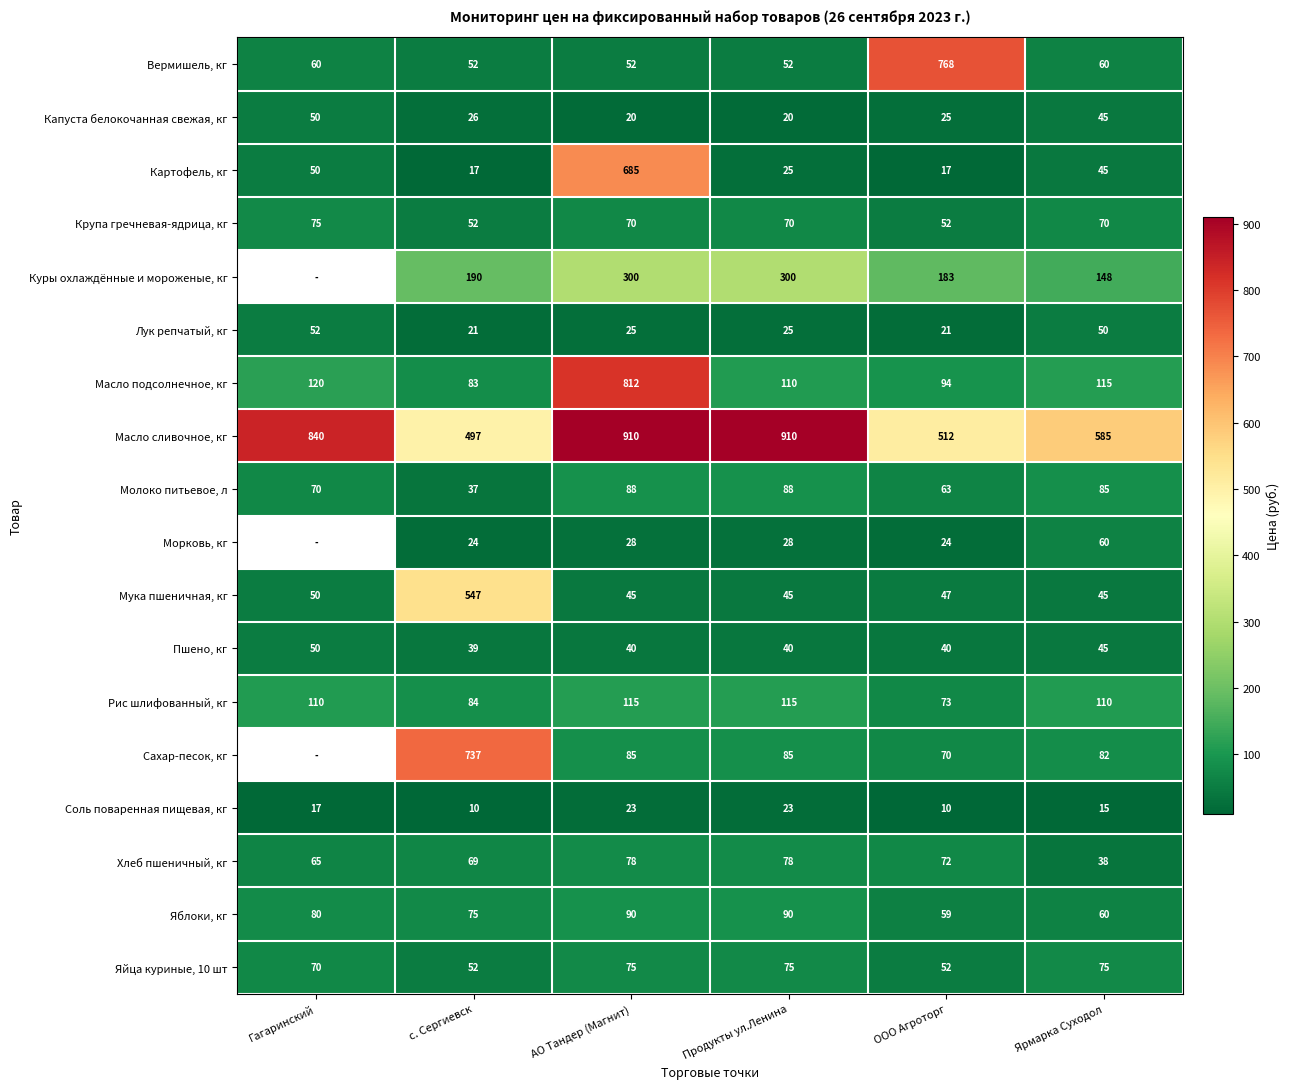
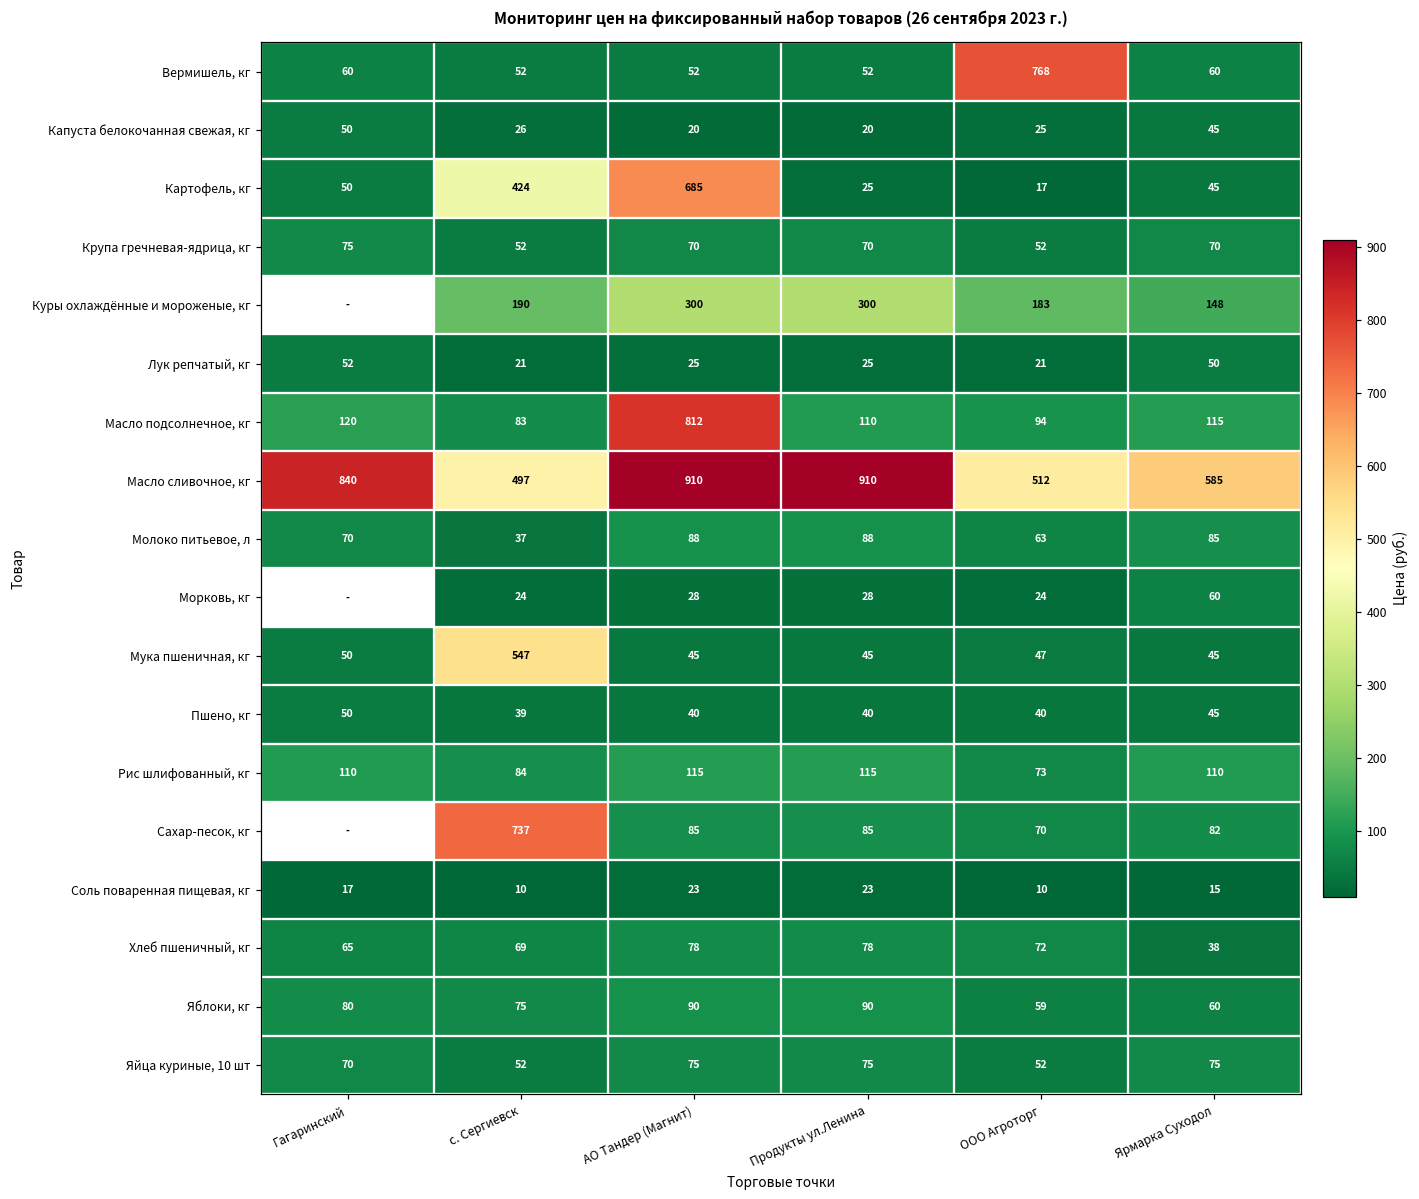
  {
    "Вермишель, кг": {
      "Гагаринский": 60,
      "с. Сергиевск": 52,
      "АО Тандер (Магнит)": 52,
      "Продукты ул.Ленина": 52,
      "ООО Агроторг": 768,
      "Ярмарка Суходол": 60
    },
    "Капуста белокочанная свежая, кг": {
      "Гагаринский": 50,
      "с. Сергиевск": 26,
      "АО Тандер (Магнит)": 20,
      "Продукты ул.Ленина": 20,
      "ООО Агроторг": 25,
      "Ярмарка Суходол": 45
    },
    "Картофель, кг": {
      "Гагаринский": 50,
-     "с. Сергиевск": 17,
+     "с. Сергиевск": 424,
      "АО Тандер (Магнит)": 685,
      "Продукты ул.Ленина": 25,
      "ООО Агроторг": 17,
      "Ярмарка Суходол": 45
    },
    "Крупа гречневая-ядрица, кг": {
      "Гагаринский": 75,
      "с. Сергиевск": 52,
      "АО Тандер (Магнит)": 70,
      "Продукты ул.Ленина": 70,
      "ООО Агроторг": 52,
      "Ярмарка Суходол": 70
    },
    "Куры охлаждённые и мороженые, кг": {
      "с. Сергиевск": 190,
      "АО Тандер (Магнит)": 300,
      "Продукты ул.Ленина": 300,
      "ООО Агроторг": 183,
      "Ярмарка Суходол": 148
    },
    "Лук репчатый, кг": {
      "Гагаринский": 52,
      "с. Сергиевск": 21,
      "АО Тандер (Магнит)": 25,
      "Продукты ул.Ленина": 25,
      "ООО Агроторг": 21,
      "Ярмарка Суходол": 50
    },
    "Масло подсолнечное, кг": {
      "Гагаринский": 120,
      "с. Сергиевск": 83,
      "АО Тандер (Магнит)": 812,
      "Продукты ул.Ленина": 110,
      "ООО Агроторг": 94,
      "Ярмарка Суходол": 115
    },
    "Масло сливочное, кг": {
      "Гагаринский": 840,
      "с. Сергиевск": 497,
      "АО Тандер (Магнит)": 910,
      "Продукты ул.Ленина": 910,
      "ООО Агроторг": 512,
      "Ярмарка Суходол": 585
    },
    "Молоко питьевое, л": {
      "Гагаринский": 70,
      "с. Сергиевск": 37,
      "АО Тандер (Магнит)": 88,
      "Продукты ул.Ленина": 88,
      "ООО Агроторг": 63,
      "Ярмарка Суходол": 85
    },
    "Морковь, кг": {
      "с. Сергиевск": 24,
      "АО Тандер (Магнит)": 28,
      "Продукты ул.Ленина": 28,
      "ООО Агроторг": 24,
      "Ярмарка Суходол": 60
    },
    "Мука пшеничная, кг": {
      "Гагаринский": 50,
      "с. Сергиевск": 547,
      "АО Тандер (Магнит)": 45,
      "Продукты ул.Ленина": 45,
      "ООО Агроторг": 47,
      "Ярмарка Суходол": 45
    },
    "Пшено, кг": {
      "Гагаринский": 50,
      "с. Сергиевск": 39,
      "АО Тандер (Магнит)": 40,
      "Продукты ул.Ленина": 40,
      "ООО Агроторг": 40,
      "Ярмарка Суходол": 45
    },
    "Рис шлифованный, кг": {
      "Гагаринский": 110,
      "с. Сергиевск": 84,
      "АО Тандер (Магнит)": 115,
      "Продукты ул.Ленина": 115,
      "ООО Агроторг": 73,
      "Ярмарка Суходол": 110
    },
    "Сахар-песок, кг": {
      "с. Сергиевск": 737,
      "АО Тандер (Магнит)": 85,
      "Продукты ул.Ленина": 85,
      "ООО Агроторг": 70,
      "Ярмарка Суходол": 82
    },
    "Соль поваренная пищевая, кг": {
      "Гагаринский": 17,
      "с. Сергиевск": 10,
      "АО Тандер (Магнит)": 23,
      "Продукты ул.Ленина": 23,
      "ООО Агроторг": 10,
      "Ярмарка Суходол": 15
    },
    "Хлеб пшеничный, кг": {
      "Гагаринский": 65,
      "с. Сергиевск": 69,
      "АО Тандер (Магнит)": 78,
      "Продукты ул.Ленина": 78,
      "ООО Агроторг": 72,
      "Ярмарка Суходол": 38
    },
    "Яблоки, кг": {
      "Гагаринский": 80,
      "с. Сергиевск": 75,
      "АО Тандер (Магнит)": 90,
      "Продукты ул.Ленина": 90,
      "ООО Агроторг": 59,
      "Ярмарка Суходол": 60
    },
    "Яйца куриные, 10 шт": {
      "Гагаринский": 70,
      "с. Сергиевск": 52,
      "АО Тандер (Магнит)": 75,
      "Продукты ул.Ленина": 75,
      "ООО Агроторг": 52,
      "Ярмарка Суходол": 75
    }
  }
